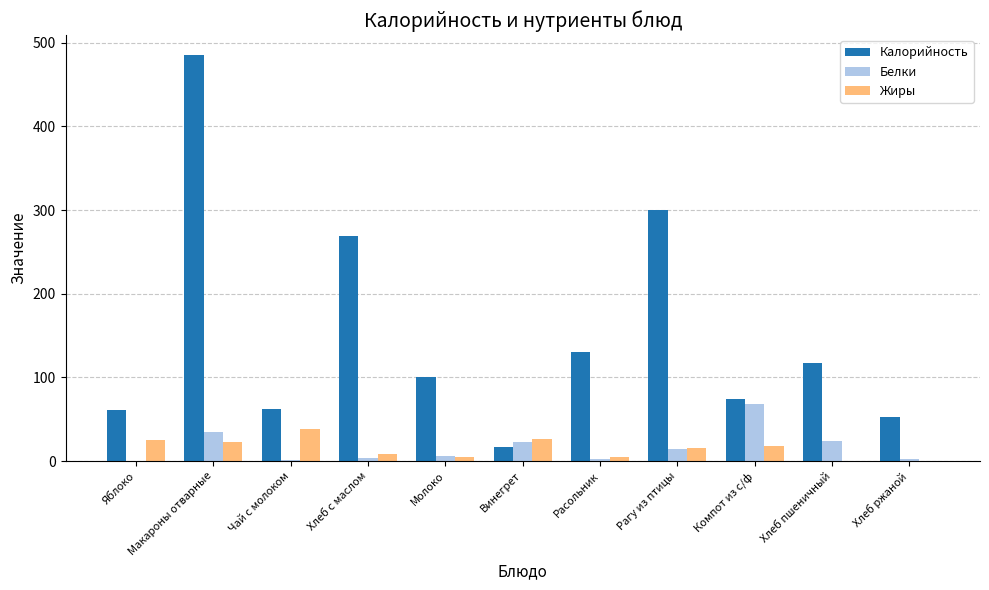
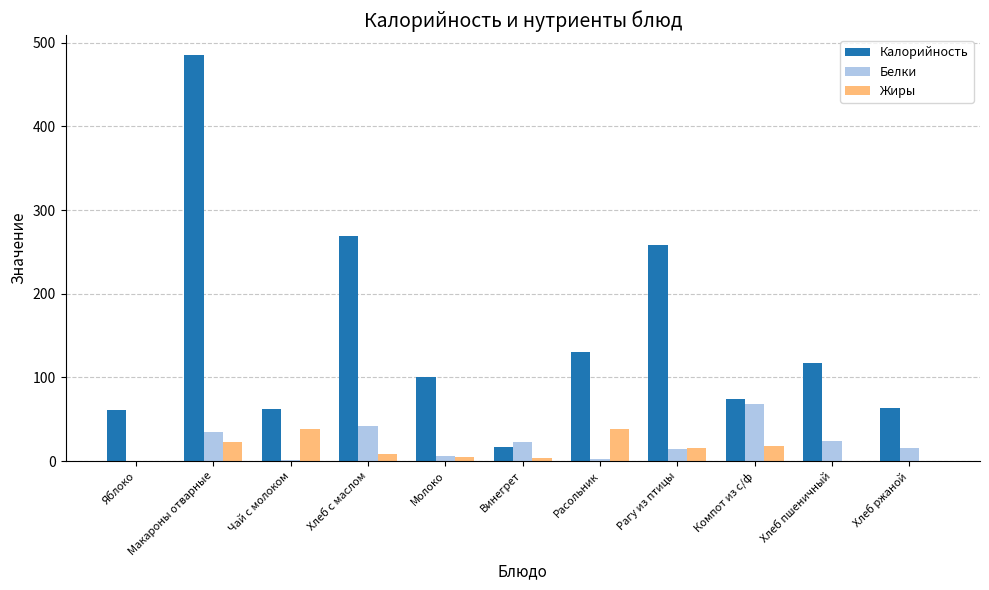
  {
    "Калорийность": {
      "Яблоко": 60,
      "Макароны отварные": 490,
      "Чай с молоком": 60,
      "Хлеб с маслом": 270,
      "Молоко": 100,
      "Винегрет": 20,
      "Расольник": 130,
-     "Рагу из птицы": 300,
+     "Рагу из птицы": 260,
      "Компот из с/ф": 70,
      "Хлеб пшеничный": 120,
-     "Хлеб ржаной": 50
+     "Хлеб ржаной": 60
    },
    "Белки": {
      "Макароны отварные": 30,
-     "Хлеб с маслом": 0,
+     "Хлеб с маслом": 40,
      "Молоко": 10,
      "Винегрет": 20,
      "Рагу из птицы": 10,
      "Компот из с/ф": 70,
      "Хлеб пшеничный": 20,
-     "Хлеб ржаной": 0
+     "Хлеб ржаной": 20
    },
    "Жиры": {
-     "Яблоко": 30,
+     "Яблоко": 0,
      "Макароны отварные": 20,
      "Чай с молоком": 40,
      "Хлеб с маслом": 10,
      "Молоко": 10,
-     "Винегрет": 30,
-     "Расольник": 0,
+     "Винегрет": 0,
+     "Расольник": 40,
      "Рагу из птицы": 20,
      "Компот из с/ф": 20
    }
  }
